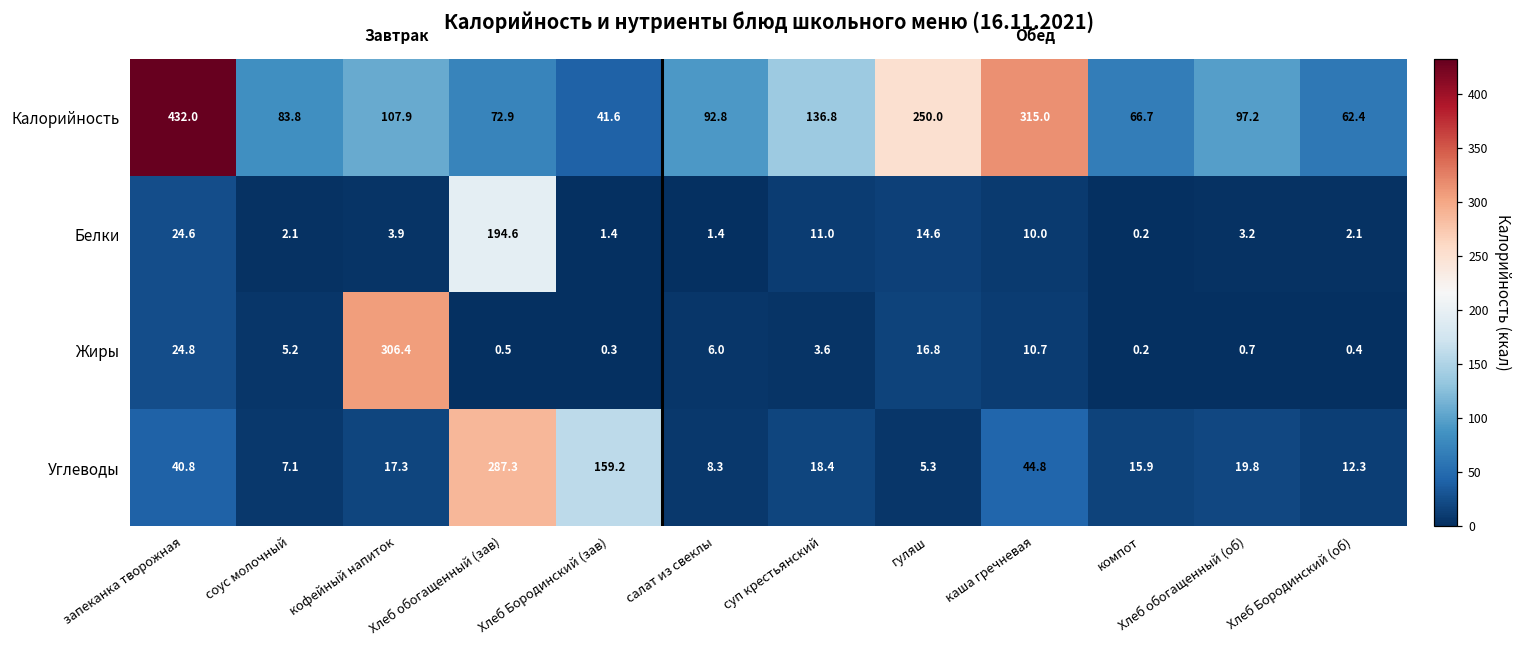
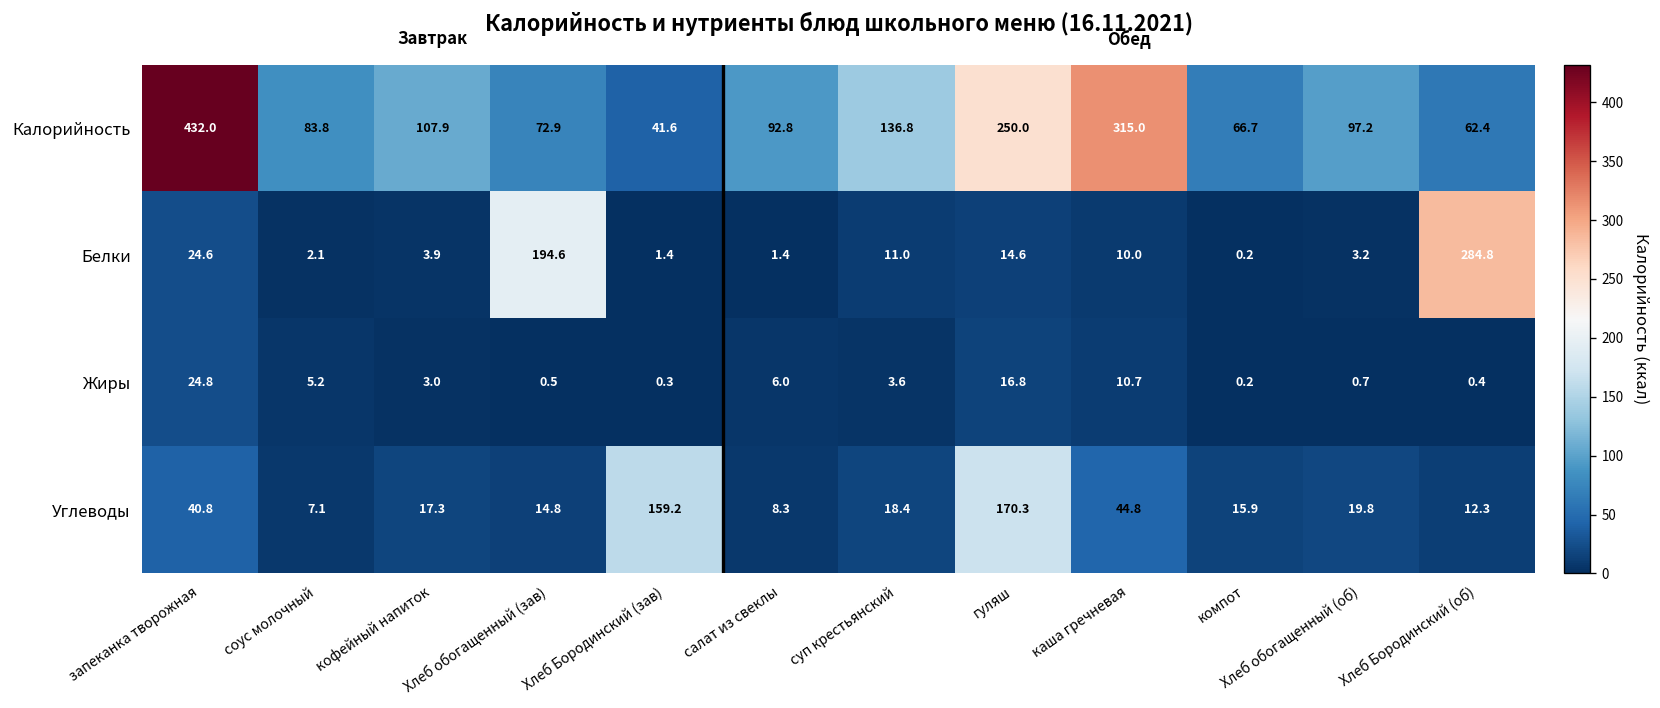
  {
    "Калорийность": {
      "запеканка творожная": 432.0,
      "соус молочный": 83.8,
      "кофейный напиток": 107.9,
      "Хлеб обогащенный (зав)": 72.9,
      "Хлеб Бородинский (зав)": 41.6,
      "салат из свеклы": 92.8,
      "суп крестьянский": 136.8,
      "гуляш": 250.0,
      "каша гречневая": 315.0,
      "компот": 66.7,
      "Хлеб обогащенный (об)": 97.2,
      "Хлеб Бородинский (об)": 62.4
    },
    "Белки": {
      "запеканка творожная": 24.6,
      "соус молочный": 2.1,
      "кофейный напиток": 3.9,
      "Хлеб обогащенный (зав)": 194.6,
      "Хлеб Бородинский (зав)": 1.4,
      "салат из свеклы": 1.4,
      "суп крестьянский": 11.0,
      "гуляш": 14.6,
      "каша гречневая": 10.0,
      "компот": 0.2,
      "Хлеб обогащенный (об)": 3.2,
-     "Хлеб Бородинский (об)": 2.1
+     "Хлеб Бородинский (об)": 284.8
    },
    "Жиры": {
      "запеканка творожная": 24.8,
      "соус молочный": 5.2,
-     "кофейный напиток": 306.4,
+     "кофейный напиток": 3.0,
      "Хлеб обогащенный (зав)": 0.5,
      "Хлеб Бородинский (зав)": 0.3,
      "салат из свеклы": 6.0,
      "суп крестьянский": 3.6,
      "гуляш": 16.8,
      "каша гречневая": 10.7,
      "компот": 0.2,
      "Хлеб обогащенный (об)": 0.7,
      "Хлеб Бородинский (об)": 0.4
    },
    "Углеводы": {
      "запеканка творожная": 40.8,
      "соус молочный": 7.1,
      "кофейный напиток": 17.3,
-     "Хлеб обогащенный (зав)": 287.3,
+     "Хлеб обогащенный (зав)": 14.8,
      "Хлеб Бородинский (зав)": 159.2,
      "салат из свеклы": 8.3,
      "суп крестьянский": 18.4,
-     "гуляш": 5.3,
+     "гуляш": 170.3,
      "каша гречневая": 44.8,
      "компот": 15.9,
      "Хлеб обогащенный (об)": 19.8,
      "Хлеб Бородинский (об)": 12.3
    }
  }
